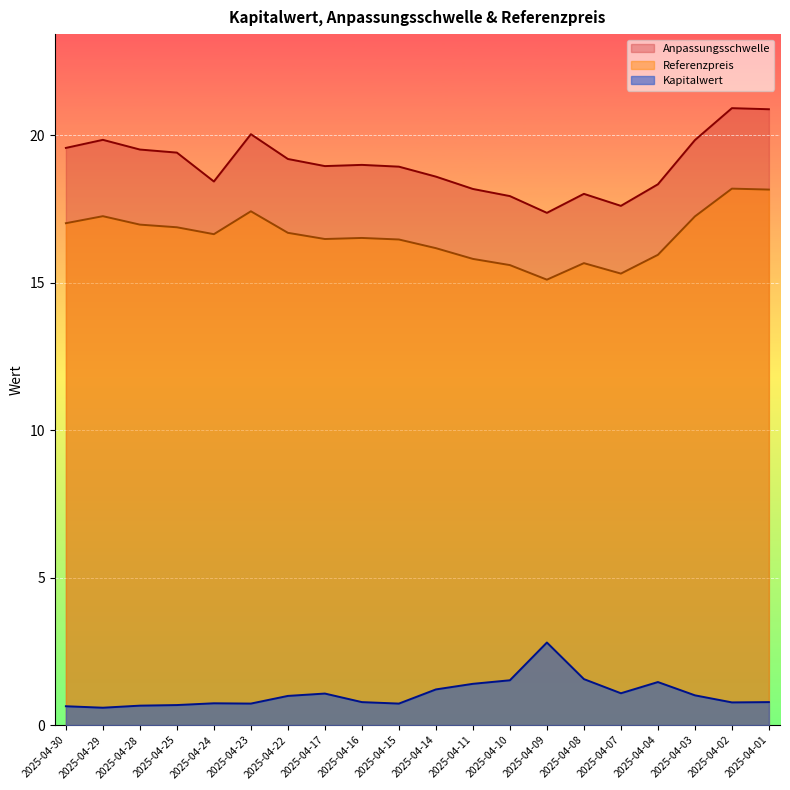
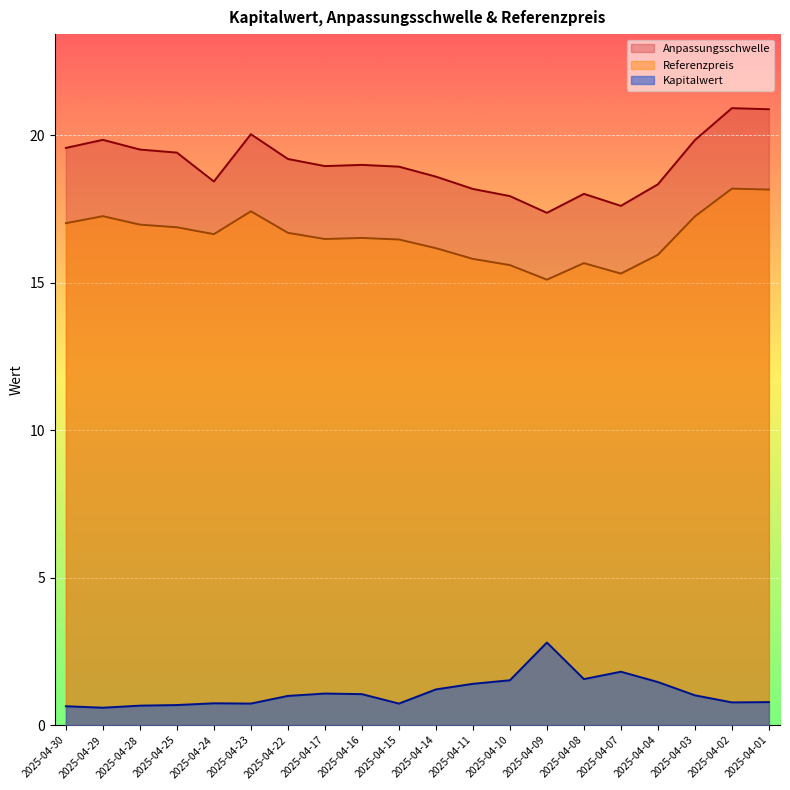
  {
    "Anpassungsschwelle": {
      "2025-04-30": 19.6,
      "2025-04-29": 19.8,
      "2025-04-28": 19.5,
      "2025-04-25": 19.4,
      "2025-04-24": 18.4,
      "2025-04-23": 20.0,
      "2025-04-22": 19.2,
      "2025-04-17": 19.0,
      "2025-04-16": 19.0,
      "2025-04-15": 18.9,
      "2025-04-14": 18.6,
      "2025-04-11": 18.2,
      "2025-04-10": 17.9,
      "2025-04-09": 17.4,
      "2025-04-08": 18.0,
      "2025-04-07": 17.6,
      "2025-04-04": 18.3,
      "2025-04-03": 19.8,
      "2025-04-02": 20.9,
      "2025-04-01": 20.9
    },
    "Referenzpreis": {
      "2025-04-30": 17.0,
      "2025-04-29": 17.3,
      "2025-04-28": 17.0,
      "2025-04-25": 16.9,
      "2025-04-24": 16.6,
      "2025-04-23": 17.4,
      "2025-04-22": 16.7,
      "2025-04-17": 16.5,
      "2025-04-16": 16.5,
      "2025-04-15": 16.5,
      "2025-04-14": 16.2,
      "2025-04-11": 15.8,
      "2025-04-10": 15.6,
      "2025-04-09": 15.1,
      "2025-04-08": 15.7,
      "2025-04-07": 15.3,
      "2025-04-04": 15.9,
      "2025-04-03": 17.2,
      "2025-04-02": 18.2,
      "2025-04-01": 18.2
    },
    "Kapitalwert": {
      "2025-04-30": 0.6,
      "2025-04-29": 0.6,
      "2025-04-28": 0.7,
      "2025-04-25": 0.7,
      "2025-04-24": 0.7,
      "2025-04-23": 0.7,
      "2025-04-22": 1.0,
      "2025-04-17": 1.1,
-     "2025-04-16": 0.8,
+     "2025-04-16": 1.1,
      "2025-04-15": 0.7,
      "2025-04-14": 1.2,
      "2025-04-11": 1.4,
      "2025-04-10": 1.5,
      "2025-04-09": 2.8,
      "2025-04-08": 1.6,
-     "2025-04-07": 1.1,
+     "2025-04-07": 1.8,
      "2025-04-04": 1.5,
      "2025-04-03": 1.0,
      "2025-04-02": 0.8,
      "2025-04-01": 0.8
    }
  }
